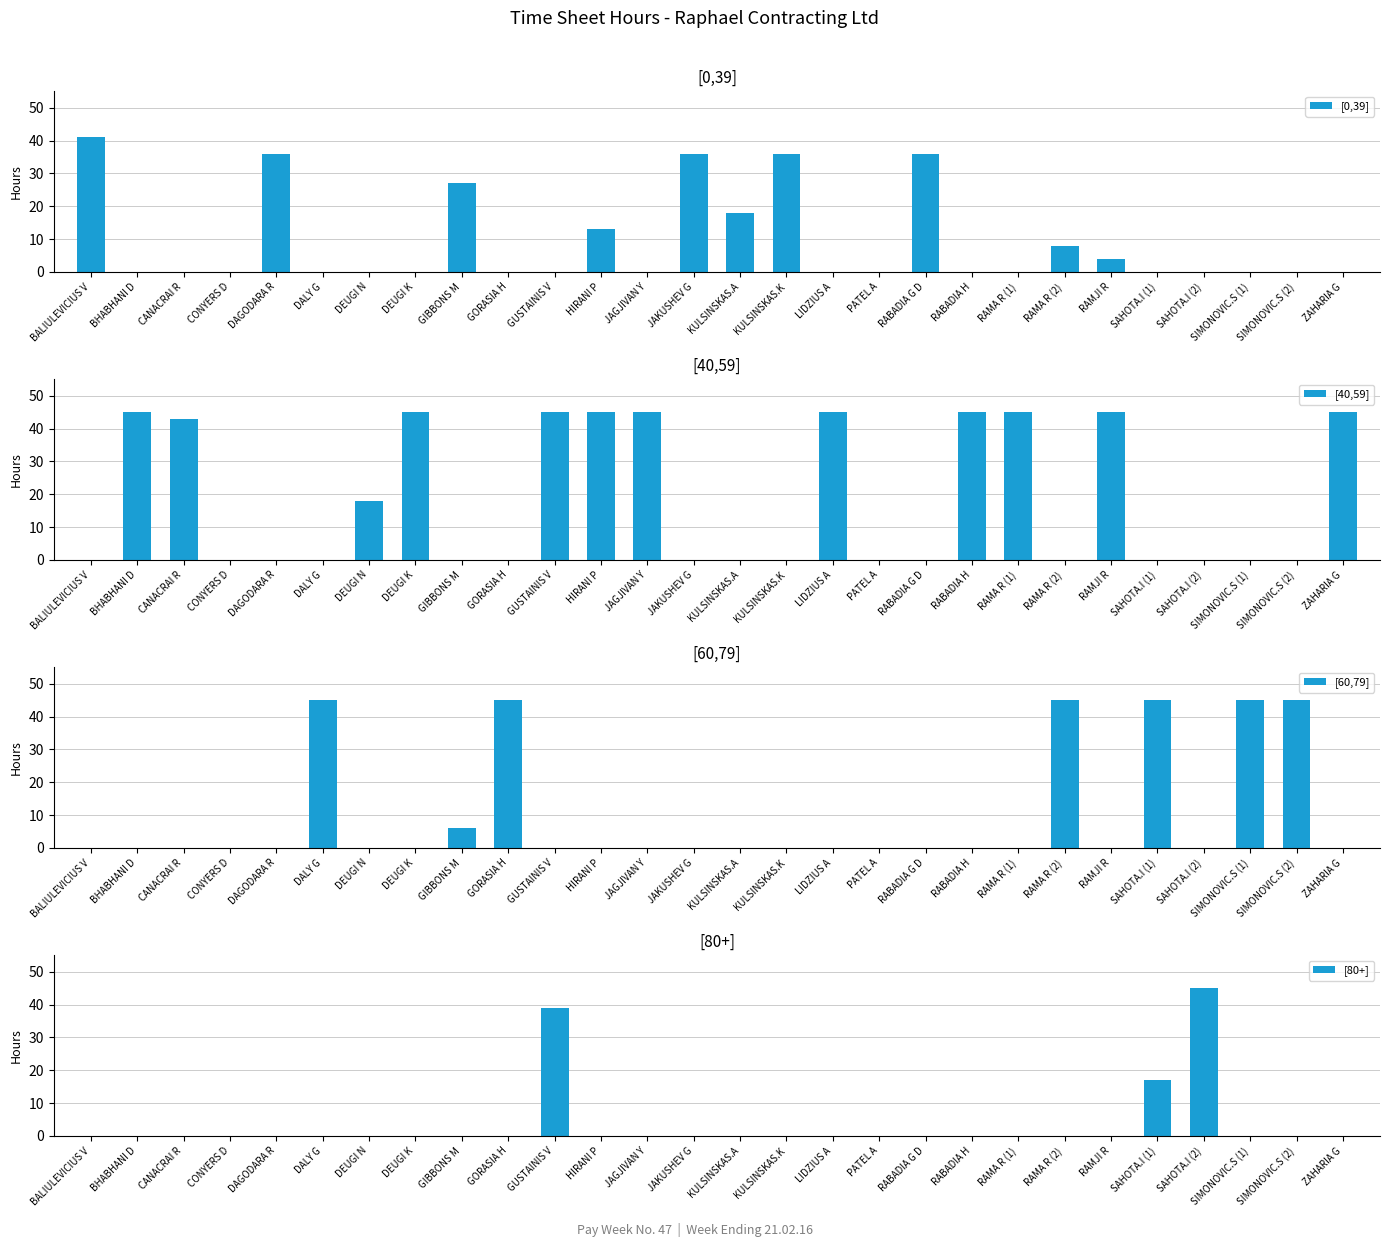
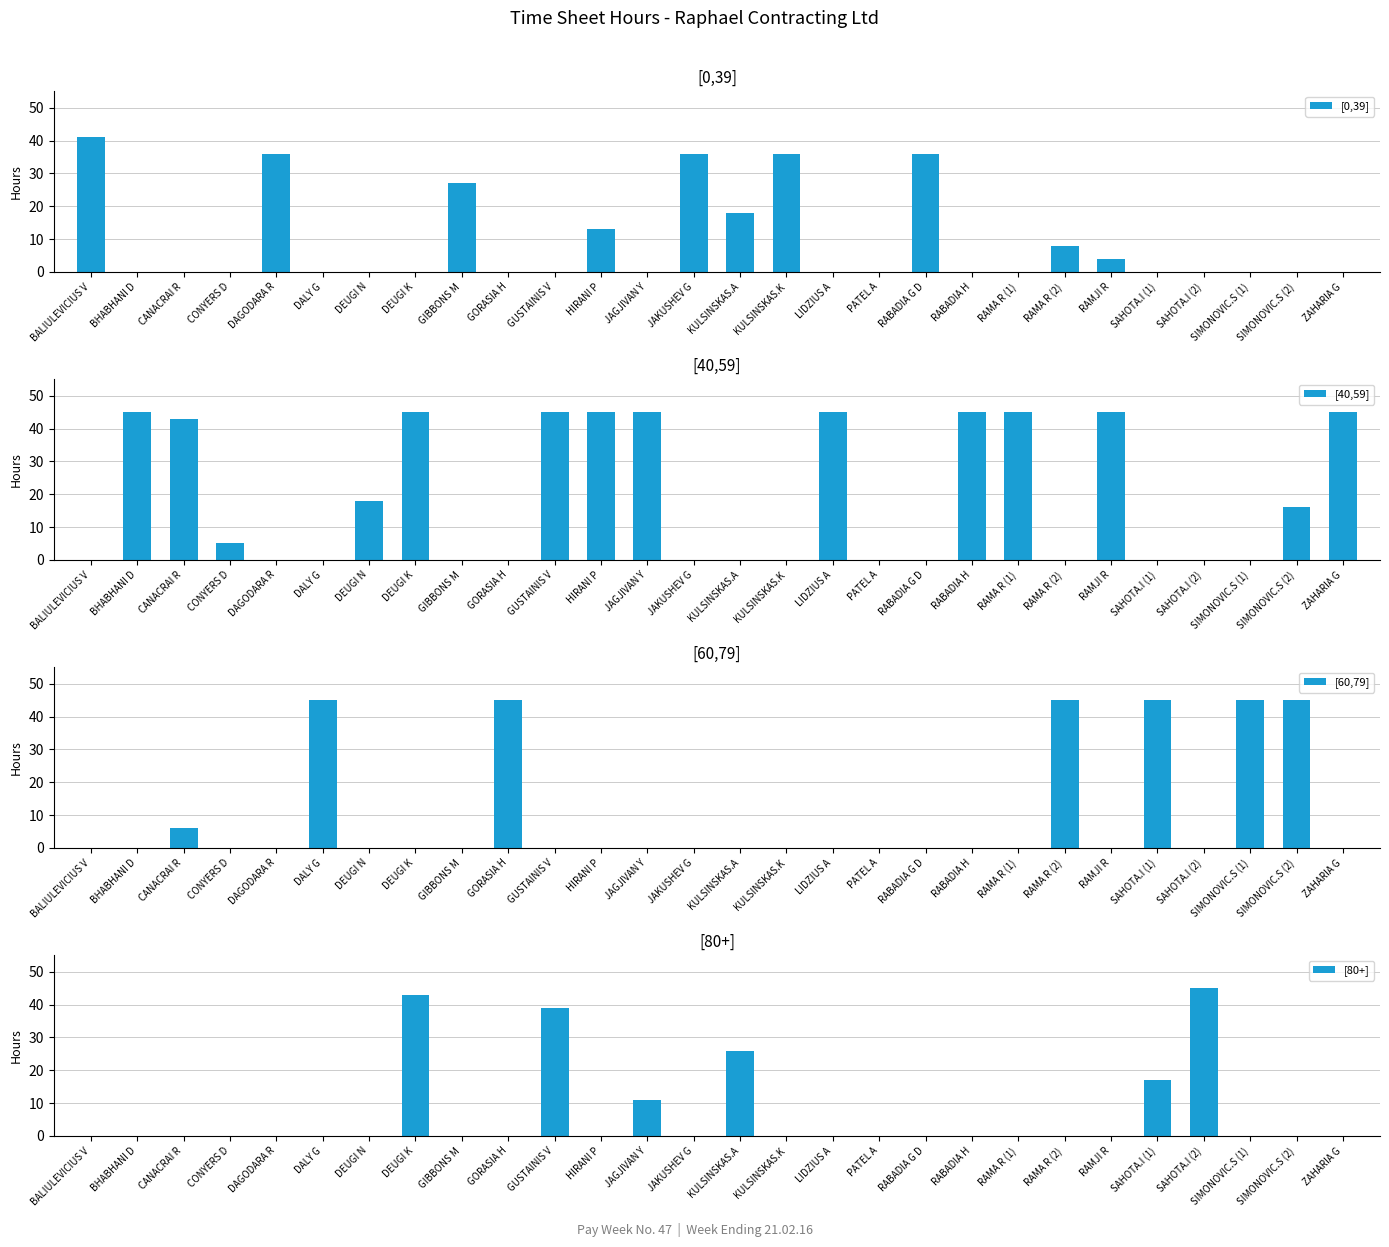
  {
    "[0,39]": {
      "BALIULEVICIUS V": 41,
      "BHABHANI D": 0,
      "CANACRAI R": 0,
      "CONYERS D": 0,
      "DAGODARA R": 36,
      "DALY G": 0,
      "DEUGI N": 0,
      "DEUGI K": 0,
      "GIBBONS M": 27,
      "GORASIA H": 0,
      "GUSTAINIS V": 0,
      "HIRANI P": 13,
      "JAGJIVAN Y": 0,
      "JAKUSHEV G": 36,
      "KULSINSKAS.A": 18,
      "KULSINSKAS.K": 36,
      "LIDZIUS A": 0,
      "PATEL A": 0,
      "RABADIA G D": 36,
      "RABADIA H": 0,
      "RAMA R (1)": 0,
      "RAMA R (2)": 8,
      "RAMJI R": 4,
      "SAHOTA.I (1)": 0,
      "SAHOTA.I (2)": 0,
      "SIMONOVIC.S (1)": 0,
      "SIMONOVIC.S (2)": 0,
      "ZAHARIA G": 0
    },
    "[40,59]": {
      "BALIULEVICIUS V": 0,
      "BHABHANI D": 45,
      "CANACRAI R": 43,
-     "CONYERS D": 0,
+     "CONYERS D": 5,
      "DAGODARA R": 0,
      "DALY G": 0,
      "DEUGI N": 18,
      "DEUGI K": 45,
      "GIBBONS M": 0,
      "GORASIA H": 0,
      "GUSTAINIS V": 45,
      "HIRANI P": 45,
      "JAGJIVAN Y": 45,
      "JAKUSHEV G": 0,
      "KULSINSKAS.A": 0,
      "KULSINSKAS.K": 0,
      "LIDZIUS A": 45,
      "PATEL A": 0,
      "RABADIA G D": 0,
      "RABADIA H": 45,
      "RAMA R (1)": 45,
      "RAMA R (2)": 0,
      "RAMJI R": 45,
      "SAHOTA.I (1)": 0,
      "SAHOTA.I (2)": 0,
      "SIMONOVIC.S (1)": 0,
-     "SIMONOVIC.S (2)": 0,
+     "SIMONOVIC.S (2)": 16,
      "ZAHARIA G": 45
    },
    "[60,79]": {
      "BALIULEVICIUS V": 0,
      "BHABHANI D": 0,
-     "CANACRAI R": 0,
+     "CANACRAI R": 6,
      "CONYERS D": 0,
      "DAGODARA R": 0,
      "DALY G": 45,
      "DEUGI N": 0,
      "DEUGI K": 0,
-     "GIBBONS M": 6,
+     "GIBBONS M": 0,
      "GORASIA H": 45,
      "GUSTAINIS V": 0,
      "HIRANI P": 0,
      "JAGJIVAN Y": 0,
      "JAKUSHEV G": 0,
      "KULSINSKAS.A": 0,
      "KULSINSKAS.K": 0,
      "LIDZIUS A": 0,
      "PATEL A": 0,
      "RABADIA G D": 0,
      "RABADIA H": 0,
      "RAMA R (1)": 0,
      "RAMA R (2)": 45,
      "RAMJI R": 0,
      "SAHOTA.I (1)": 45,
      "SAHOTA.I (2)": 0,
      "SIMONOVIC.S (1)": 45,
      "SIMONOVIC.S (2)": 45,
      "ZAHARIA G": 0
    },
    "[80+]": {
      "BALIULEVICIUS V": 0,
      "BHABHANI D": 0,
      "CANACRAI R": 0,
      "CONYERS D": 0,
      "DAGODARA R": 0,
      "DALY G": 0,
      "DEUGI N": 0,
-     "DEUGI K": 0,
+     "DEUGI K": 43,
      "GIBBONS M": 0,
      "GORASIA H": 0,
      "GUSTAINIS V": 39,
      "HIRANI P": 0,
-     "JAGJIVAN Y": 0,
+     "JAGJIVAN Y": 11,
      "JAKUSHEV G": 0,
-     "KULSINSKAS.A": 0,
+     "KULSINSKAS.A": 26,
      "KULSINSKAS.K": 0,
      "LIDZIUS A": 0,
      "PATEL A": 0,
      "RABADIA G D": 0,
      "RABADIA H": 0,
      "RAMA R (1)": 0,
      "RAMA R (2)": 0,
      "RAMJI R": 0,
      "SAHOTA.I (1)": 17,
      "SAHOTA.I (2)": 45,
      "SIMONOVIC.S (1)": 0,
      "SIMONOVIC.S (2)": 0,
      "ZAHARIA G": 0
    }
  }
